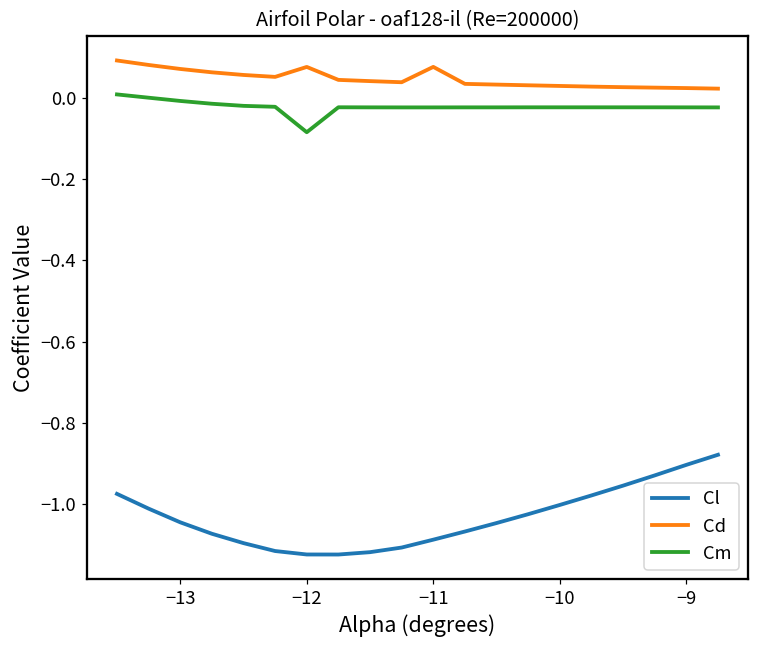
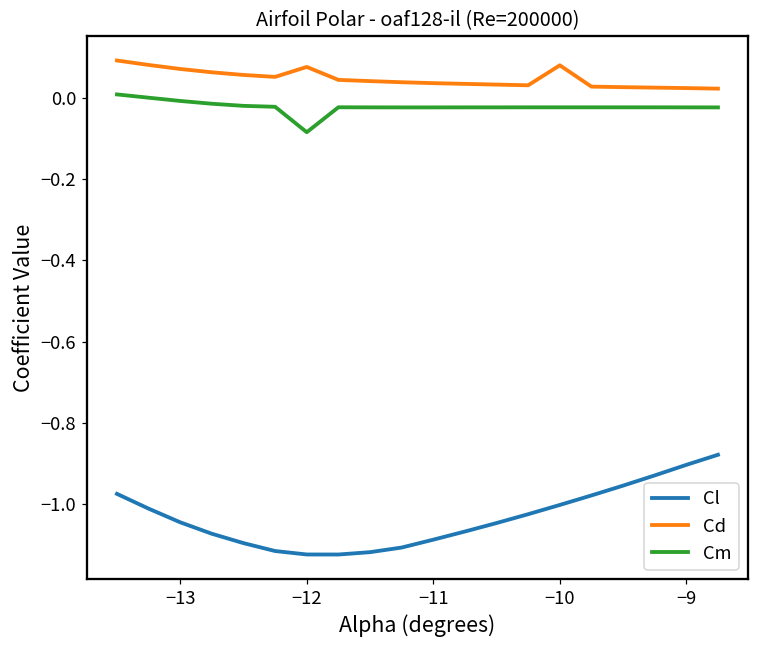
  {
    "Cl": {
      "−13": -1.05,
      "−12": -1.13,
      "−11": -1.09,
      "−10": -1.00,
      "−9": -0.90
    },
    "Cd": {
      "−13": 0.07,
      "−12": 0.08,
-     "−11": 0.08,
-     "−10": 0.03,
+     "−11": 0.04,
+     "−10": 0.08,
      "−9": 0.02
    },
    "Cm": {
      "−13": -0.01,
      "−12": -0.08,
      "−11": -0.02,
      "−10": -0.02,
      "−9": -0.02
    }
  }
